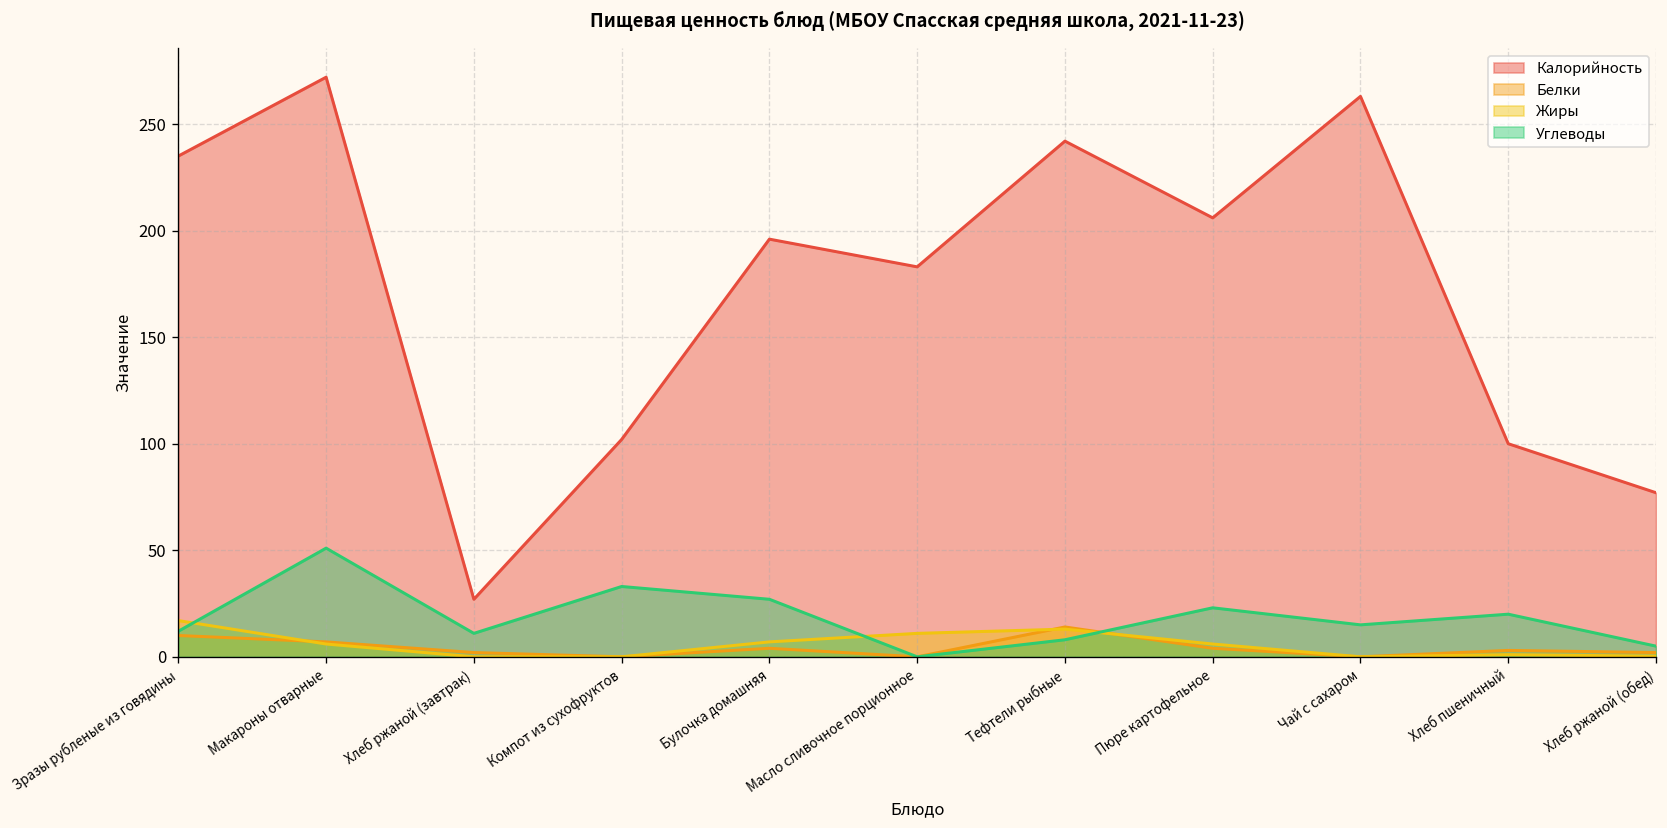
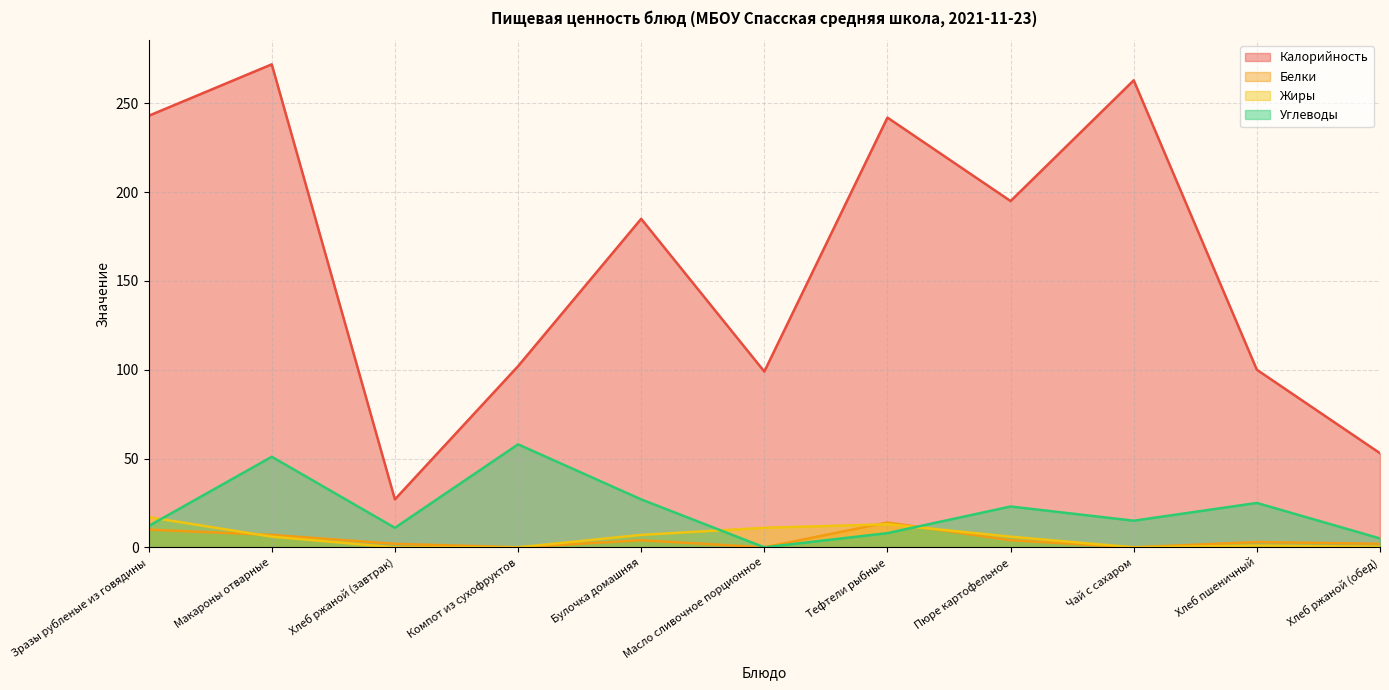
  {
    "Калорийность": {
-     "Зразы рубленые из говядины": 235,
+     "Зразы рубленые из говядины": 243,
      "Макароны отварные": 272,
      "Хлеб ржаной (завтрак)": 27,
      "Компот из сухофруктов": 102,
-     "Булочка домашняя": 196,
-     "Масло сливочное порционное": 183,
+     "Булочка домашняя": 185,
+     "Масло сливочное порционное": 99,
      "Тефтели рыбные": 242,
-     "Пюре картофельное": 206,
+     "Пюре картофельное": 195,
      "Чай с сахаром": 263,
      "Хлеб пшеничный": 100,
-     "Хлеб ржаной (обед)": 77
+     "Хлеб ржаной (обед)": 53
    },
    "Углеводы": {
      "Зразы рубленые из говядины": 12,
      "Макароны отварные": 51,
      "Хлеб ржаной (завтрак)": 11,
-     "Компот из сухофруктов": 33,
+     "Компот из сухофруктов": 58,
      "Булочка домашняя": 27,
      "Тефтели рыбные": 8,
      "Пюре картофельное": 23,
      "Чай с сахаром": 15,
-     "Хлеб пшеничный": 20,
+     "Хлеб пшеничный": 25,
      "Хлеб ржаной (обед)": 5
    }
  }
